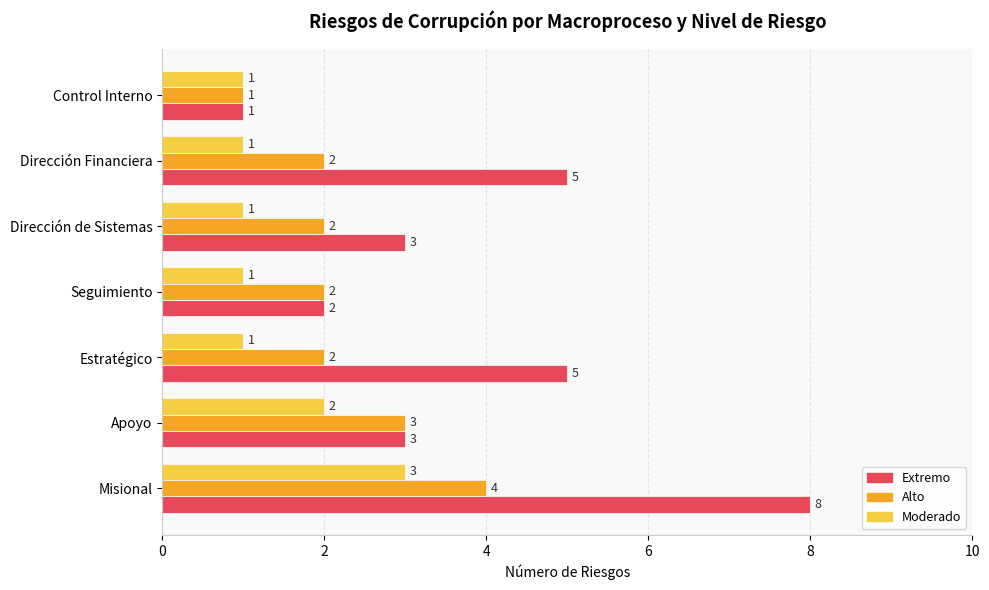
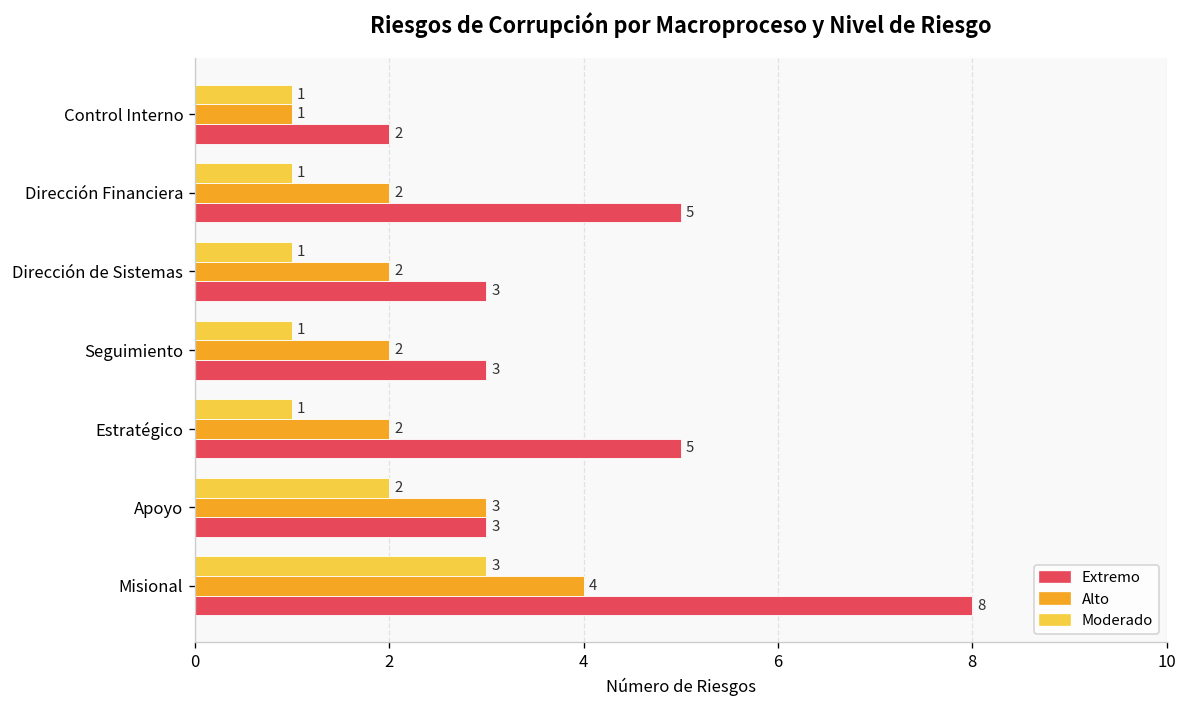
  {
    "Extremo": {
-     "Control Interno": 1,
+     "Control Interno": 2,
      "Dirección Financiera": 5,
      "Dirección de Sistemas": 3,
-     "Seguimiento": 2,
+     "Seguimiento": 3,
      "Estratégico": 5,
      "Apoyo": 3,
      "Misional": 8
    }
  }
